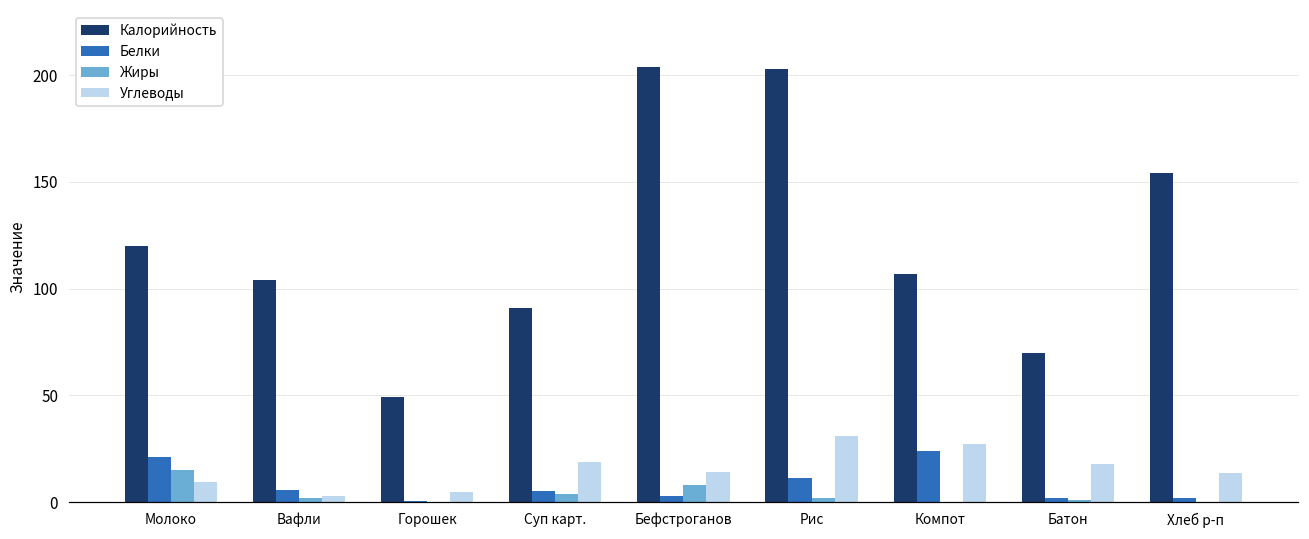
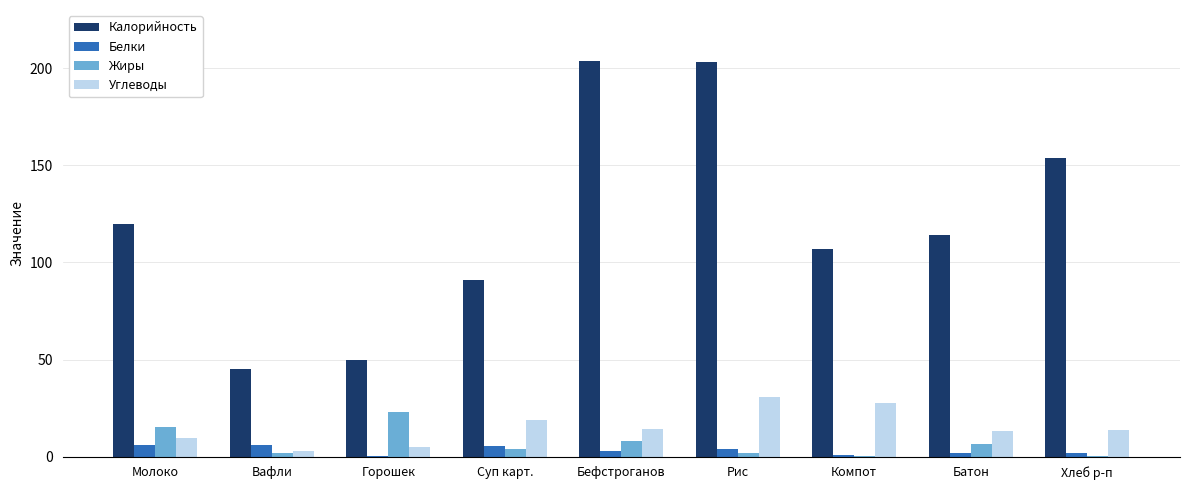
  {
    "Калорийность": {
      "Молоко": 120,
-     "Вафли": 104,
+     "Вафли": 45,
      "Горошек": 50,
      "Суп карт.": 91,
      "Бефстроганов": 204,
      "Рис": 203,
      "Компот": 107,
-     "Батон": 70,
+     "Батон": 114,
      "Хлеб р-п": 154
    },
    "Белки": {
-     "Молоко": 21,
+     "Молоко": 6,
      "Вафли": 6,
      "Суп карт.": 5,
      "Бефстроганов": 3,
-     "Рис": 12,
-     "Компот": 24,
+     "Рис": 4,
+     "Компот": 1,
      "Батон": 2,
      "Хлеб р-п": 2
    },
    "Жиры": {
      "Молоко": 15,
      "Вафли": 2,
-     "Горошек": 0,
+     "Горошек": 23,
      "Суп карт.": 4,
      "Бефстроганов": 8,
      "Рис": 2,
-     "Батон": 1
+     "Батон": 6
    },
    "Углеводы": {
      "Молоко": 9,
      "Вафли": 3,
      "Горошек": 5,
      "Суп карт.": 19,
      "Бефстроганов": 14,
      "Рис": 31,
      "Компот": 27,
-     "Батон": 18,
+     "Батон": 13,
      "Хлеб р-п": 14
    }
  }
